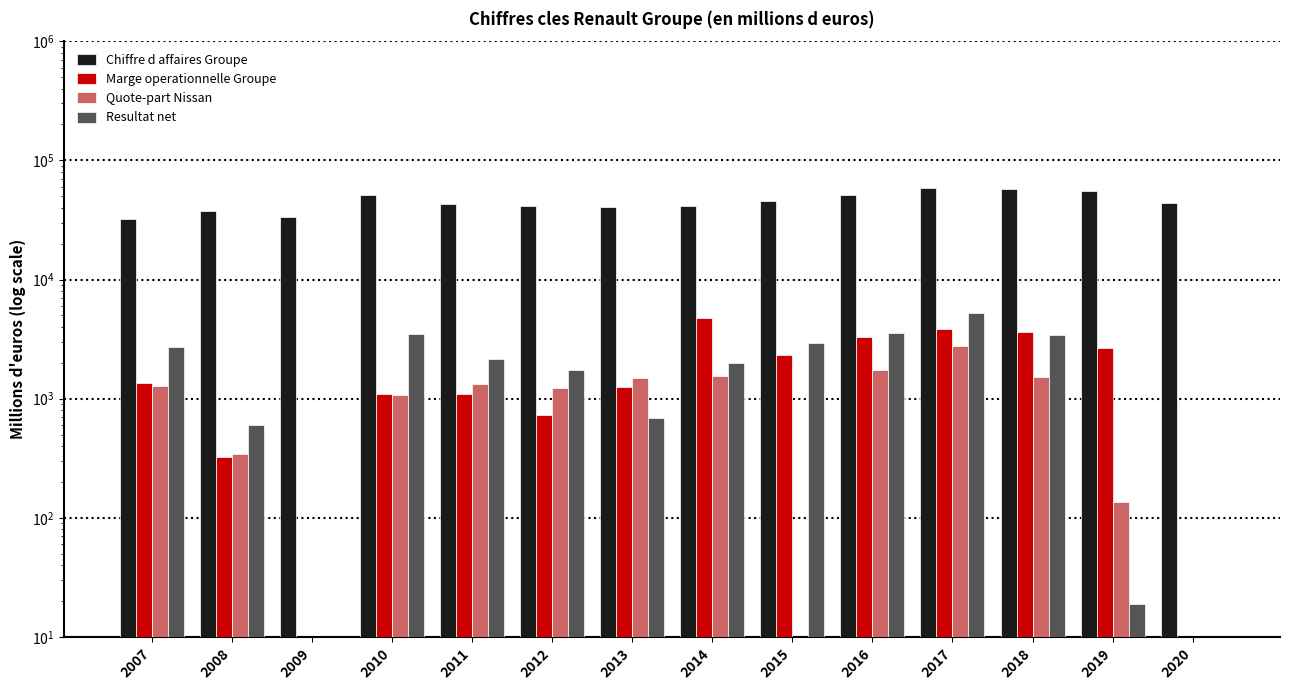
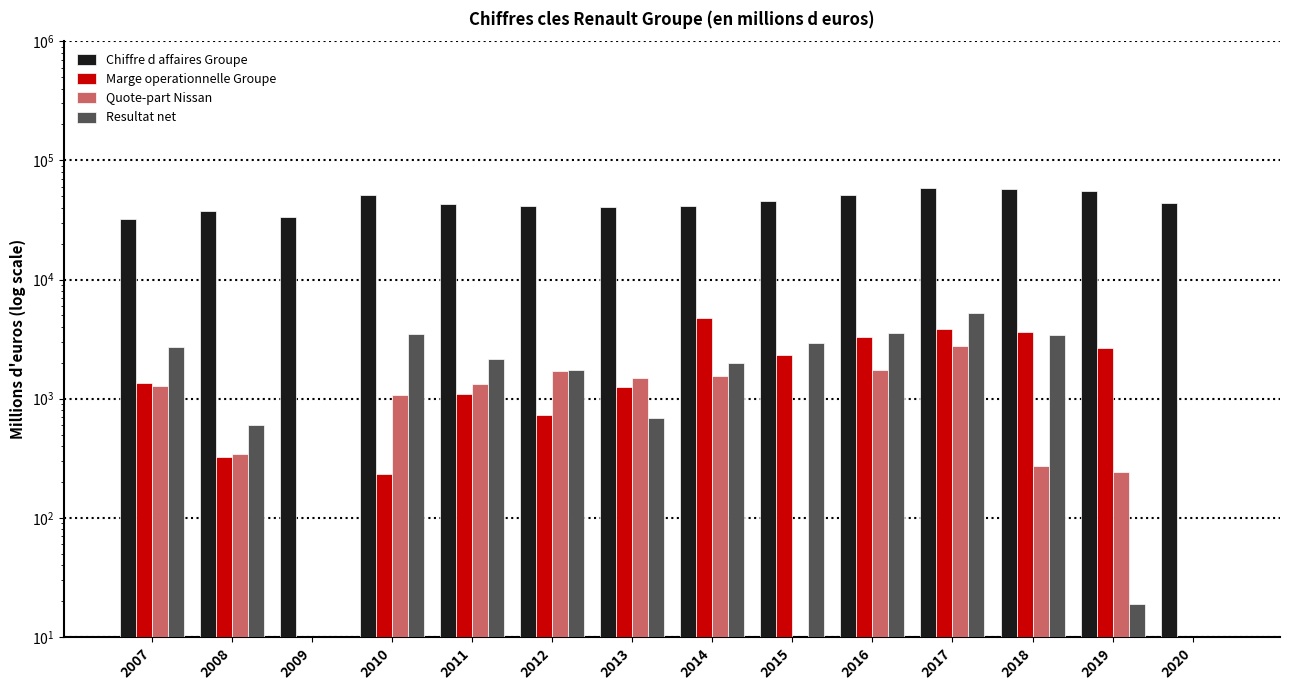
  {
    "Chiffre d affaires Groupe": {
      "2007": 32000,
      "2008": 38000,
      "2009": 34000,
      "2010": 51000,
      "2011": 43000,
      "2012": 41000,
      "2013": 41000,
      "2014": 41000,
      "2015": 45000,
      "2016": 51000,
      "2017": 60000,
      "2018": 60000,
      "2019": 60000,
      "2020": 43000
    },
    "Marge operationnelle Groupe": {
      "2007": 1400,
      "2008": 330,
-     "2010": 1100,
+     "2010": 230,
      "2011": 1100,
      "2012": 700,
      "2013": 1200,
      "2014": 4700,
      "2015": 2300,
      "2016": 3300,
      "2017": 3900,
      "2018": 3600,
      "2019": 2700
    },
    "Quote-part Nissan": {
      "2007": 1300,
      "2008": 350,
      "2010": 1100,
      "2011": 1300,
-     "2012": 1200,
+     "2012": 1700,
      "2013": 1500,
      "2014": 1600,
      "2016": 1700,
      "2017": 2800,
-     "2018": 1500,
-     "2019": 140
+     "2018": 270,
+     "2019": 240
    },
    "Resultat net": {
      "2007": 2700,
      "2008": 600,
      "2010": 3500,
      "2011": 2100,
      "2012": 1700,
      "2013": 700,
      "2014": 2000,
      "2015": 3000,
      "2016": 3500,
      "2017": 5000,
      "2018": 3500,
      "2019": 19
    }
  }
